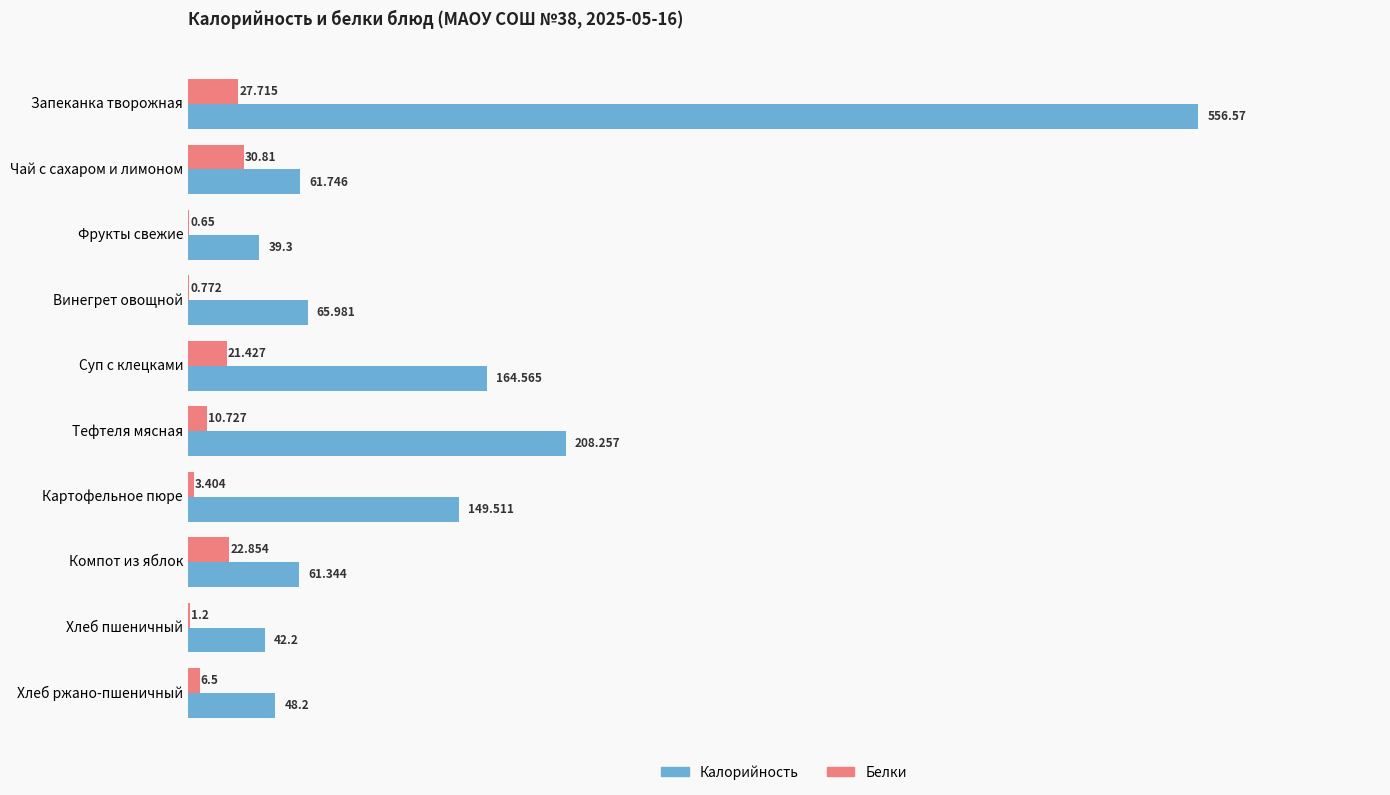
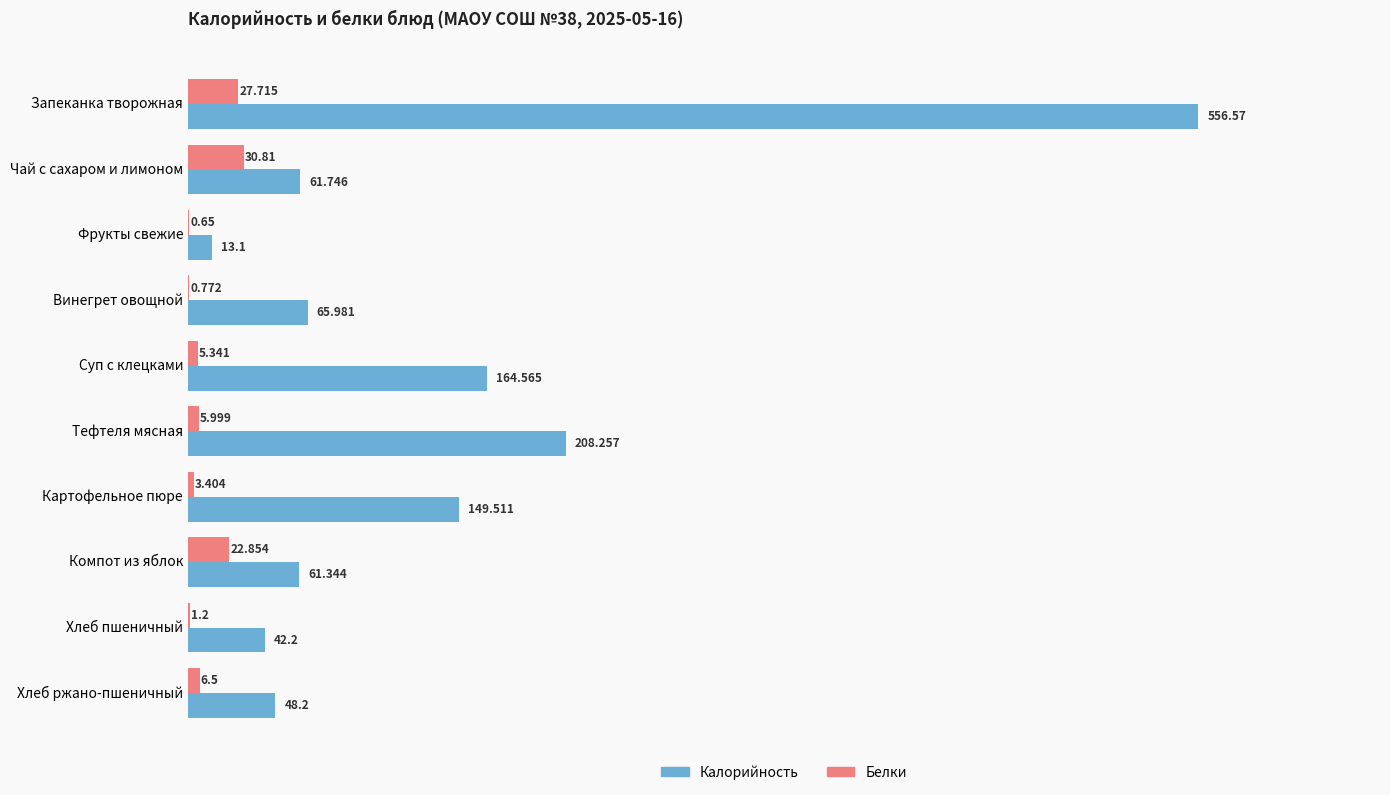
  {
    "Калорийность": {
      "Запеканка творожная": 556.57,
      "Чай с сахаром и лимоном": 61.746,
-     "Фрукты свежие": 39.3,
+     "Фрукты свежие": 13.1,
      "Винегрет овощной": 65.981,
      "Суп с клецками": 164.565,
      "Тефтеля мясная": 208.257,
      "Картофельное пюре": 149.511,
      "Компот из яблок": 61.344,
      "Хлеб пшеничный": 42.2,
      "Хлеб ржано-пшеничный": 48.2
    },
    "Белки": {
      "Запеканка творожная": 27.715,
      "Чай с сахаром и лимоном": 30.81,
      "Фрукты свежие": 0.65,
      "Винегрет овощной": 0.772,
-     "Суп с клецками": 21.427,
-     "Тефтеля мясная": 10.727,
+     "Суп с клецками": 5.341,
+     "Тефтеля мясная": 5.999,
      "Картофельное пюре": 3.404,
      "Компот из яблок": 22.854,
      "Хлеб пшеничный": 1.2,
      "Хлеб ржано-пшеничный": 6.5
    }
  }
